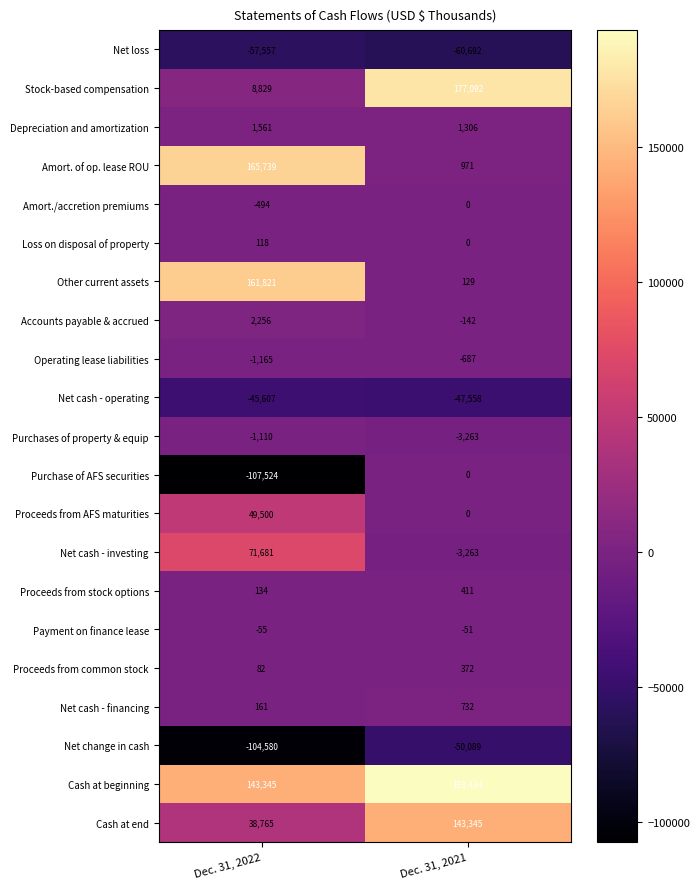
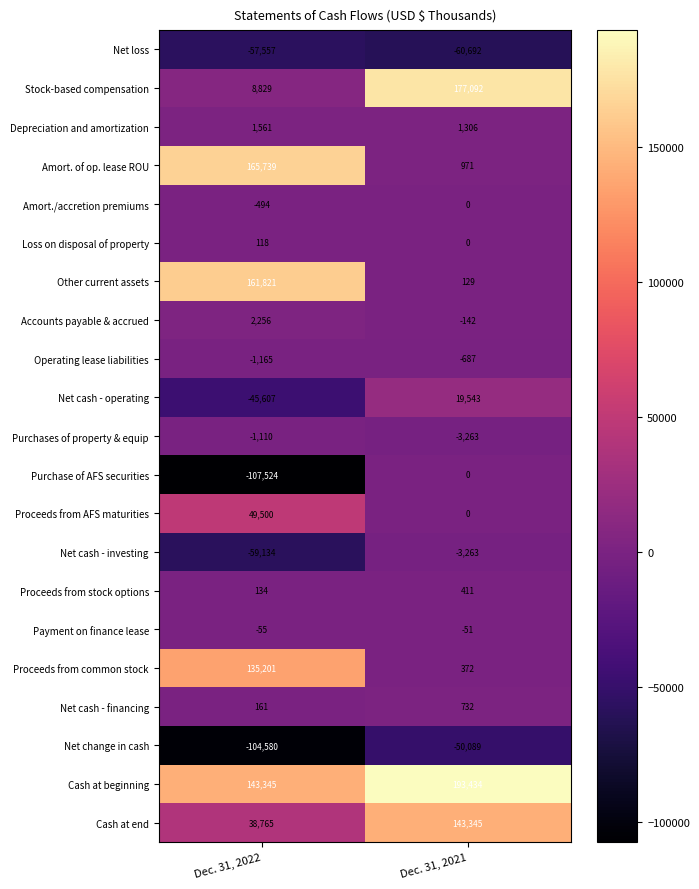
  {
    "Net loss": {
      "Dec. 31, 2022": "-57,557",
      "Dec. 31, 2021": "-60,692"
    },
    "Stock-based compensation": {
      "Dec. 31, 2022": "8,829",
      "Dec. 31, 2021": "177,092"
    },
    "Depreciation and amortization": {
      "Dec. 31, 2022": "1,561",
      "Dec. 31, 2021": "1,306"
    },
    "Amort. of op. lease ROU": {
      "Dec. 31, 2022": "165,739",
      "Dec. 31, 2021": "971"
    },
    "Amort./accretion premiums": {
      "Dec. 31, 2022": "-494",
      "Dec. 31, 2021": "0"
    },
    "Loss on disposal of property": {
      "Dec. 31, 2022": "118",
      "Dec. 31, 2021": "0"
    },
    "Other current assets": {
      "Dec. 31, 2022": "161,821",
      "Dec. 31, 2021": "129"
    },
    "Accounts payable & accrued": {
      "Dec. 31, 2022": "2,256",
      "Dec. 31, 2021": "-142"
    },
    "Operating lease liabilities": {
      "Dec. 31, 2022": "-1,165",
      "Dec. 31, 2021": "-687"
    },
    "Net cash - operating": {
      "Dec. 31, 2022": "-45,607",
-     "Dec. 31, 2021": "-47,558"
+     "Dec. 31, 2021": "19,543"
    },
    "Purchases of property & equip": {
      "Dec. 31, 2022": "-1,110",
      "Dec. 31, 2021": "-3,263"
    },
    "Purchase of AFS securities": {
      "Dec. 31, 2022": "-107,524",
      "Dec. 31, 2021": "0"
    },
    "Proceeds from AFS maturities": {
      "Dec. 31, 2022": "49,500",
      "Dec. 31, 2021": "0"
    },
    "Net cash - investing": {
-     "Dec. 31, 2022": "71,681",
+     "Dec. 31, 2022": "-59,134",
      "Dec. 31, 2021": "-3,263"
    },
    "Proceeds from stock options": {
      "Dec. 31, 2022": "134",
      "Dec. 31, 2021": "411"
    },
    "Payment on finance lease": {
      "Dec. 31, 2022": "-55",
      "Dec. 31, 2021": "-51"
    },
    "Proceeds from common stock": {
-     "Dec. 31, 2022": "82",
+     "Dec. 31, 2022": "135,201",
      "Dec. 31, 2021": "372"
    },
    "Net cash - financing": {
      "Dec. 31, 2022": "161",
      "Dec. 31, 2021": "732"
    },
    "Net change in cash": {
      "Dec. 31, 2022": "-104,580",
      "Dec. 31, 2021": "-50,089"
    },
    "Cash at beginning": {
      "Dec. 31, 2022": "143,345",
      "Dec. 31, 2021": "193,434"
    },
    "Cash at end": {
      "Dec. 31, 2022": "38,765",
      "Dec. 31, 2021": "143,345"
    }
  }
